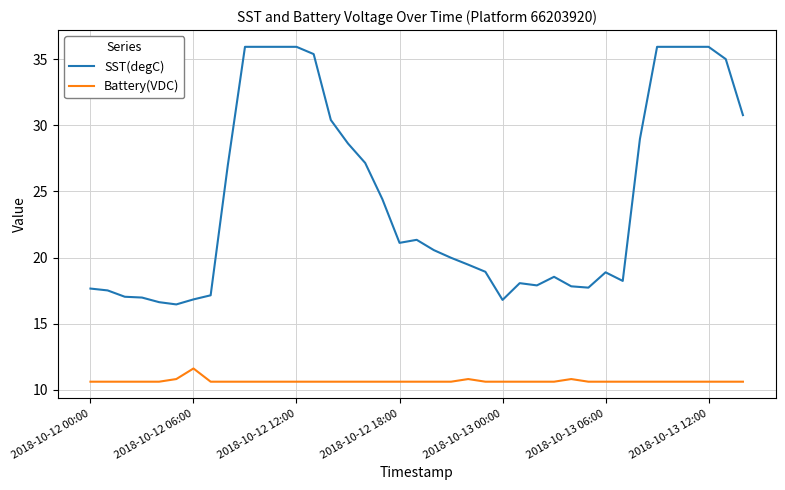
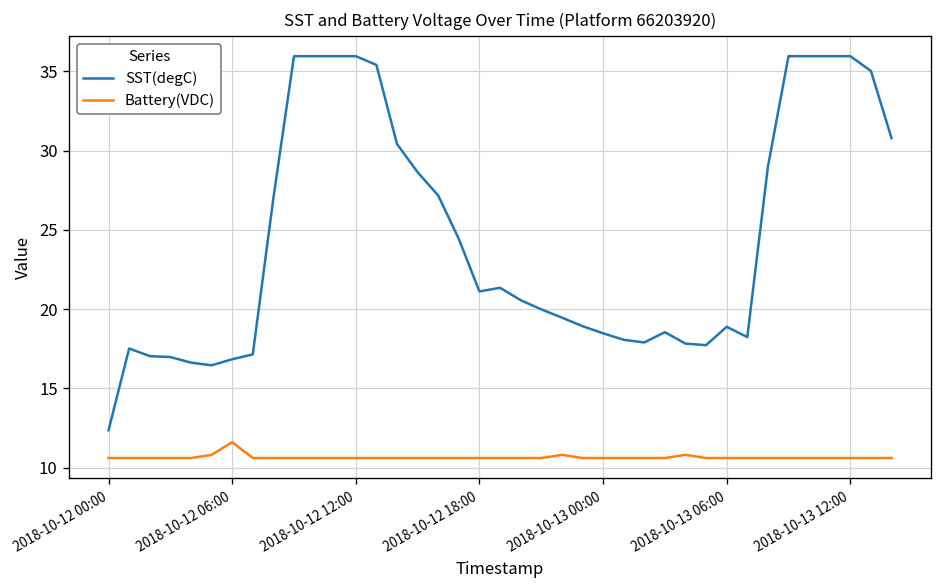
  {
    "SST(degC)": {
-     "2018-10-12 00:00": 17.7,
+     "2018-10-12 00:00": 12.4,
      "2018-10-12 06:00": 16.8,
      "2018-10-12 12:00": 36.0,
      "2018-10-12 18:00": 21.1,
-     "2018-10-13 00:00": 16.8,
+     "2018-10-13 00:00": 18.5,
      "2018-10-13 06:00": 18.9,
      "2018-10-13 12:00": 36.0
    },
    "Battery(VDC)": {
      "2018-10-12 00:00": 10.6,
      "2018-10-12 06:00": 11.6,
      "2018-10-12 12:00": 10.6,
      "2018-10-12 18:00": 10.6,
      "2018-10-13 00:00": 10.6,
      "2018-10-13 06:00": 10.6,
      "2018-10-13 12:00": 10.6
    }
  }
